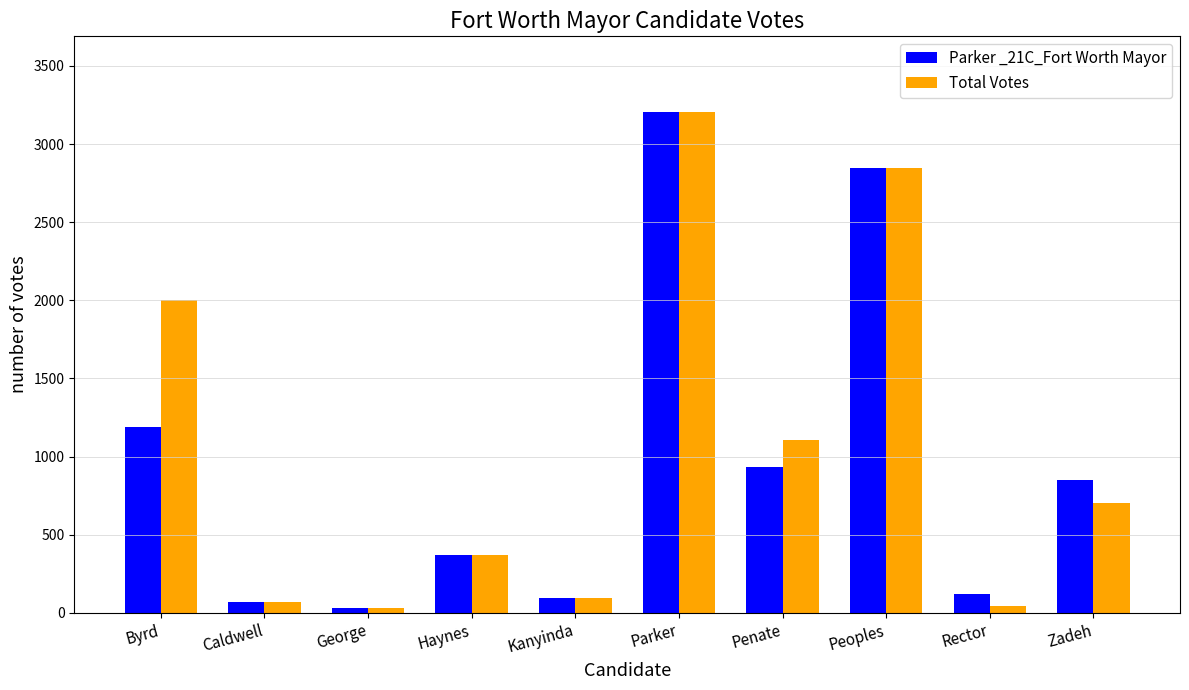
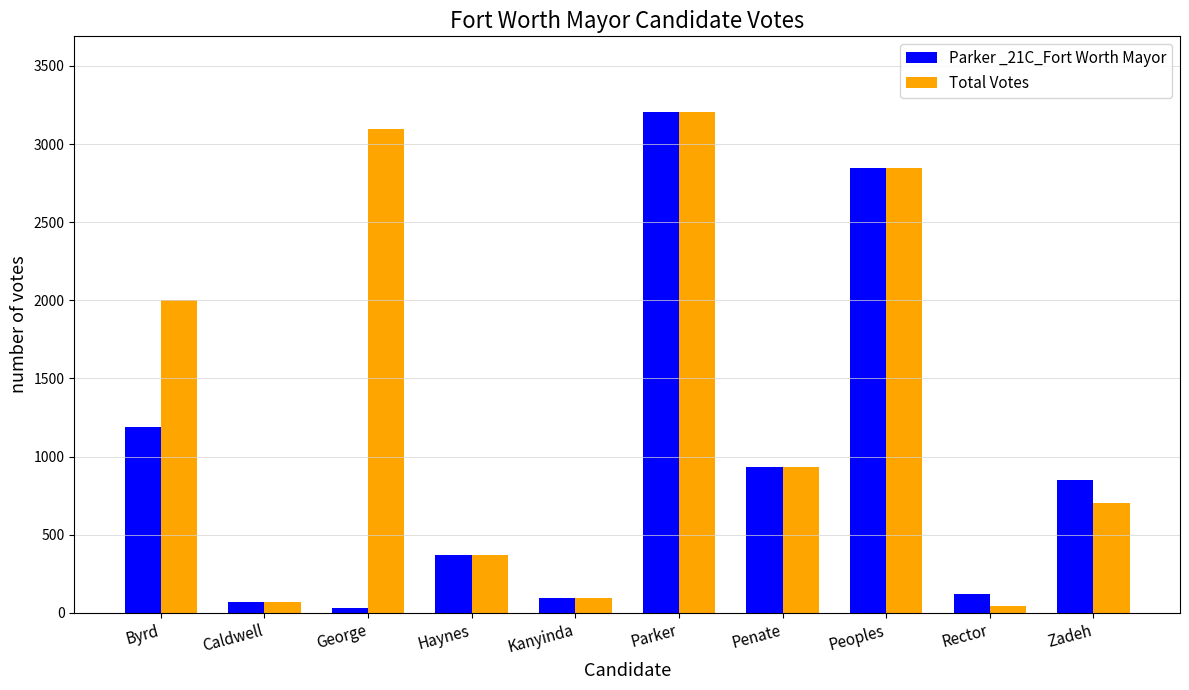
  {
    "Parker _21C_Fort Worth Mayor": {
      "Byrd": 1190,
      "Caldwell": 70,
      "George": 30,
      "Haynes": 370,
      "Kanyinda": 100,
      "Parker": 3210,
      "Penate": 930,
      "Peoples": 2850,
      "Rector": 120,
      "Zadeh": 850
    },
    "Total Votes": {
      "Byrd": 2000,
      "Caldwell": 70,
-     "George": 30,
+     "George": 3100,
      "Haynes": 370,
      "Kanyinda": 100,
      "Parker": 3210,
-     "Penate": 1110,
+     "Penate": 930,
      "Peoples": 2850,
      "Rector": 50,
      "Zadeh": 700
    }
  }
